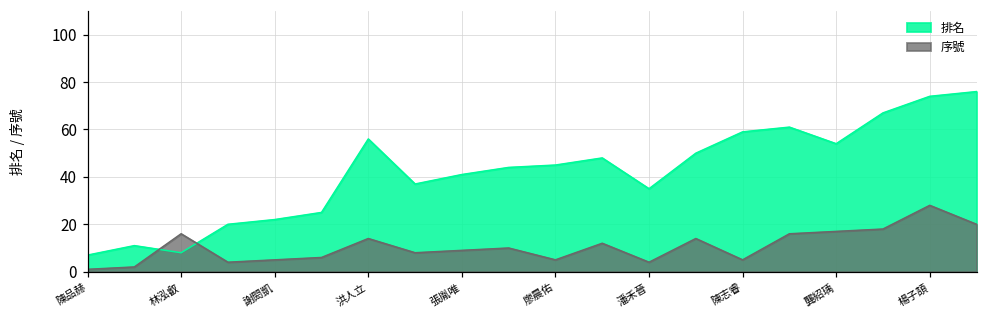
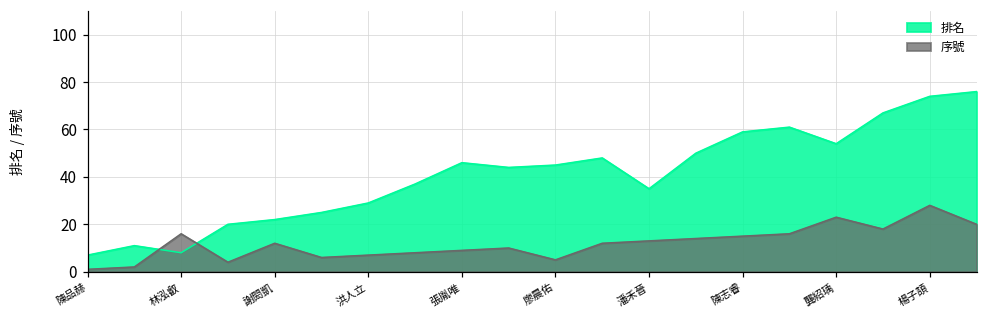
  {
    "排名": {
      "陳品赫": 7,
      "林泓叡": 8,
      "謝閎凱": 22,
-     "洪人立": 56,
-     "張胤唯": 41,
+     "洪人立": 29,
+     "張胤唯": 46,
      "廖晨佑": 45,
      "潘禾晉": 35,
      "陳志睿": 59,
      "龔紹瑀": 54,
      "楊子頡": 74
    },
    "序號": {
      "陳品赫": 1,
      "林泓叡": 16,
-     "謝閎凱": 5,
-     "洪人立": 14,
+     "謝閎凱": 12,
+     "洪人立": 7,
      "張胤唯": 9,
      "廖晨佑": 5,
-     "潘禾晉": 4,
-     "陳志睿": 5,
-     "龔紹瑀": 17,
+     "潘禾晉": 13,
+     "陳志睿": 15,
+     "龔紹瑀": 23,
      "楊子頡": 28
    }
  }
